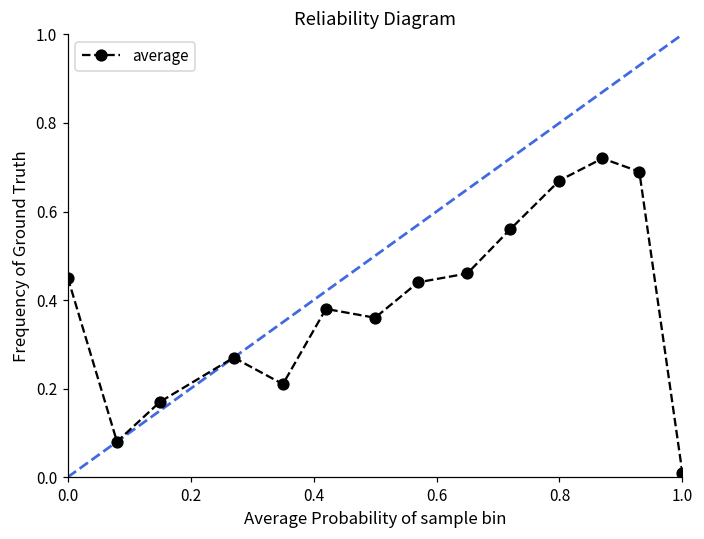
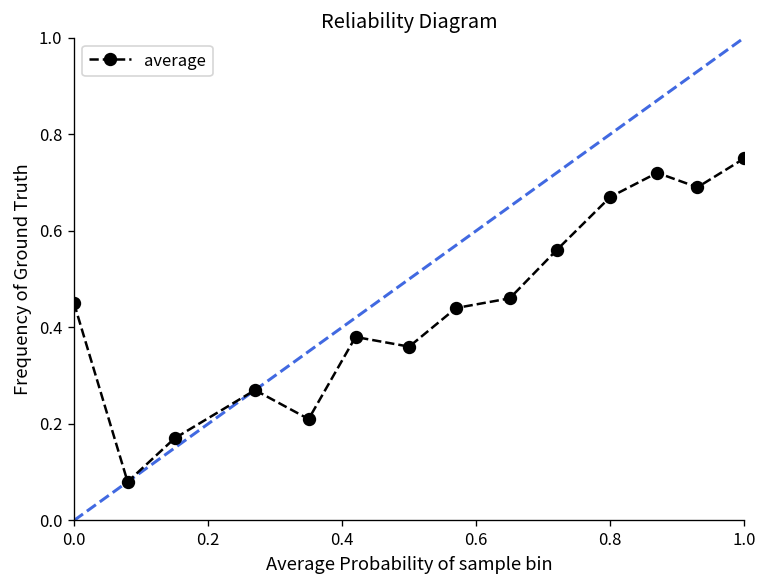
  {
    "average": {
      "0.0": 0.45,
      "0.8": 0.67,
-     "1.0": 0.01
+     "1.0": 0.75
    }
  }
